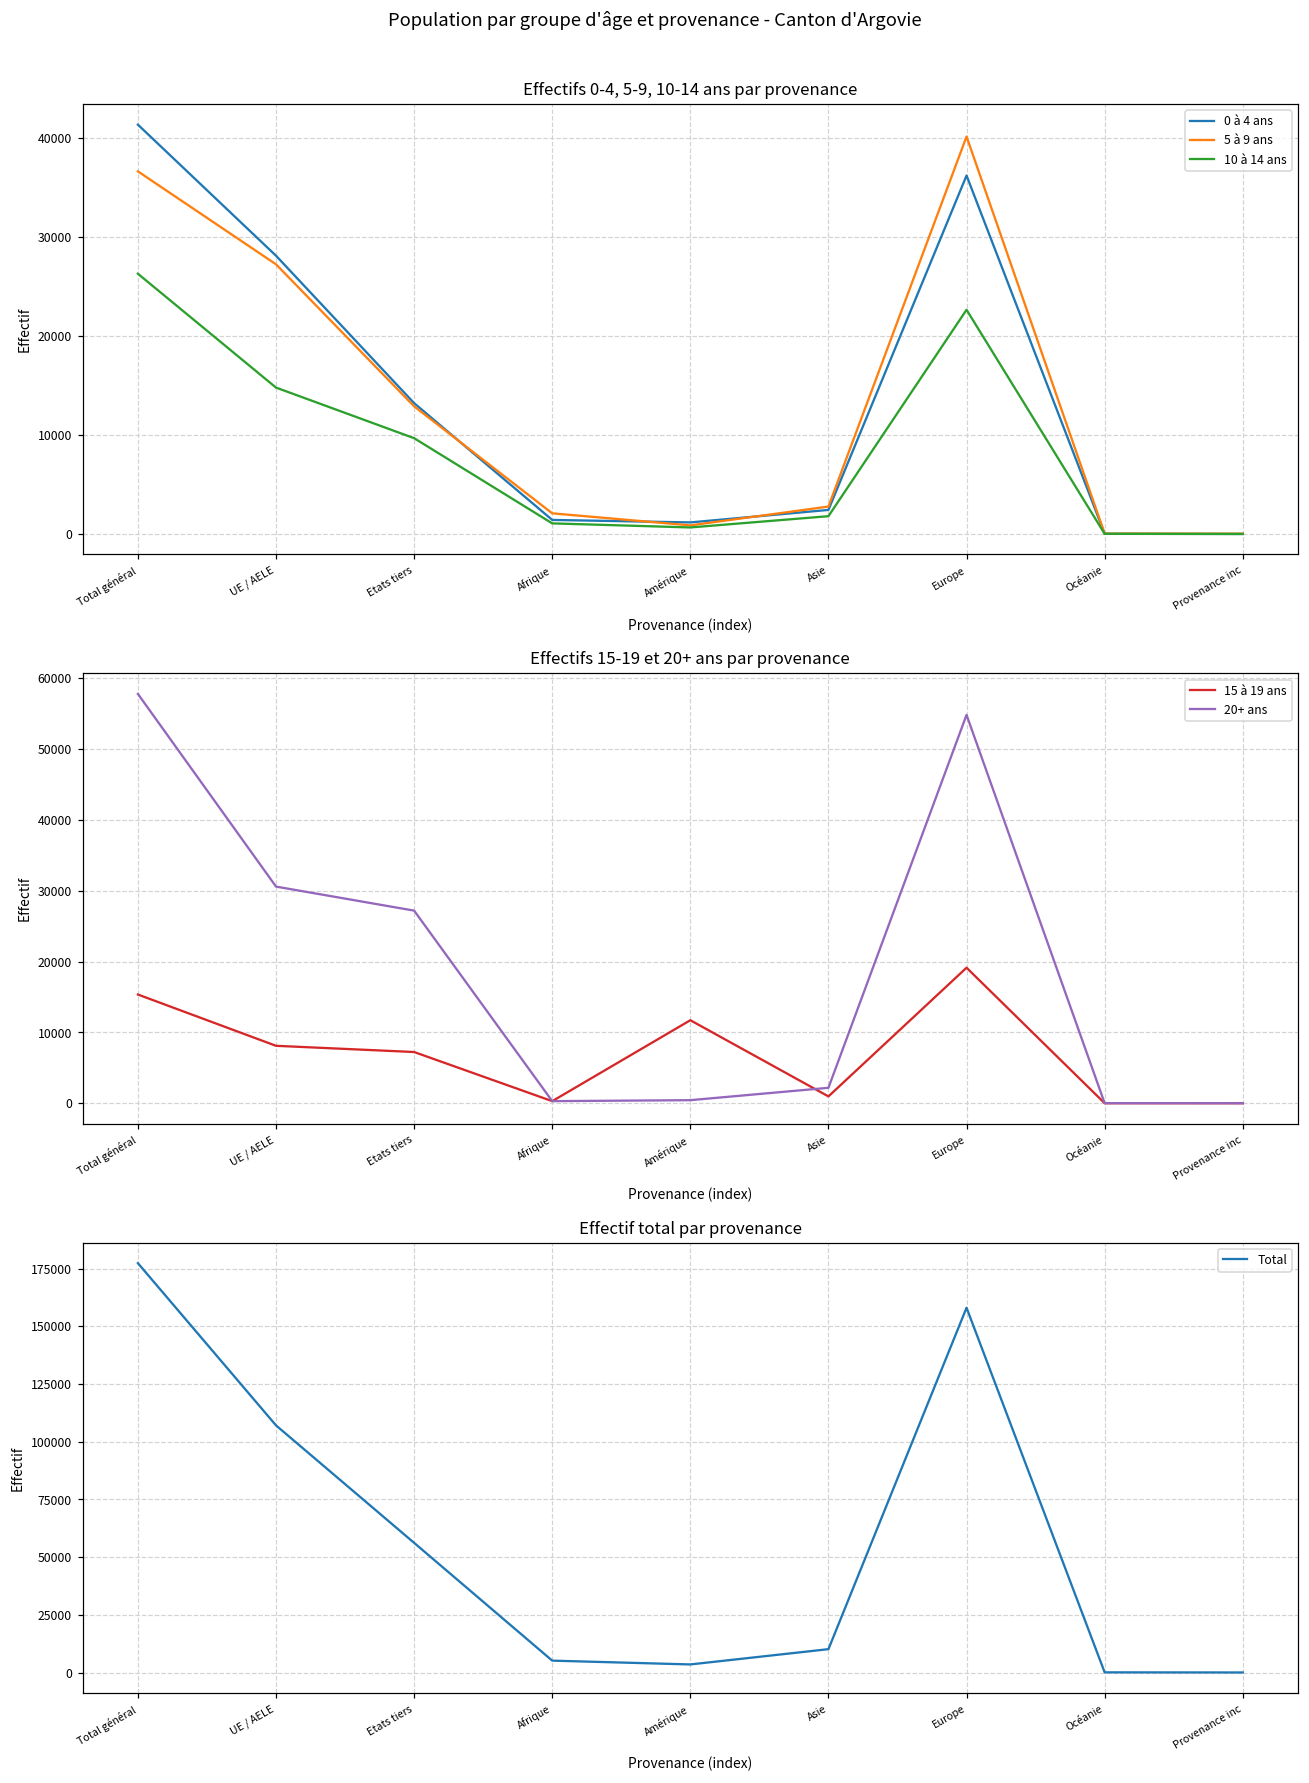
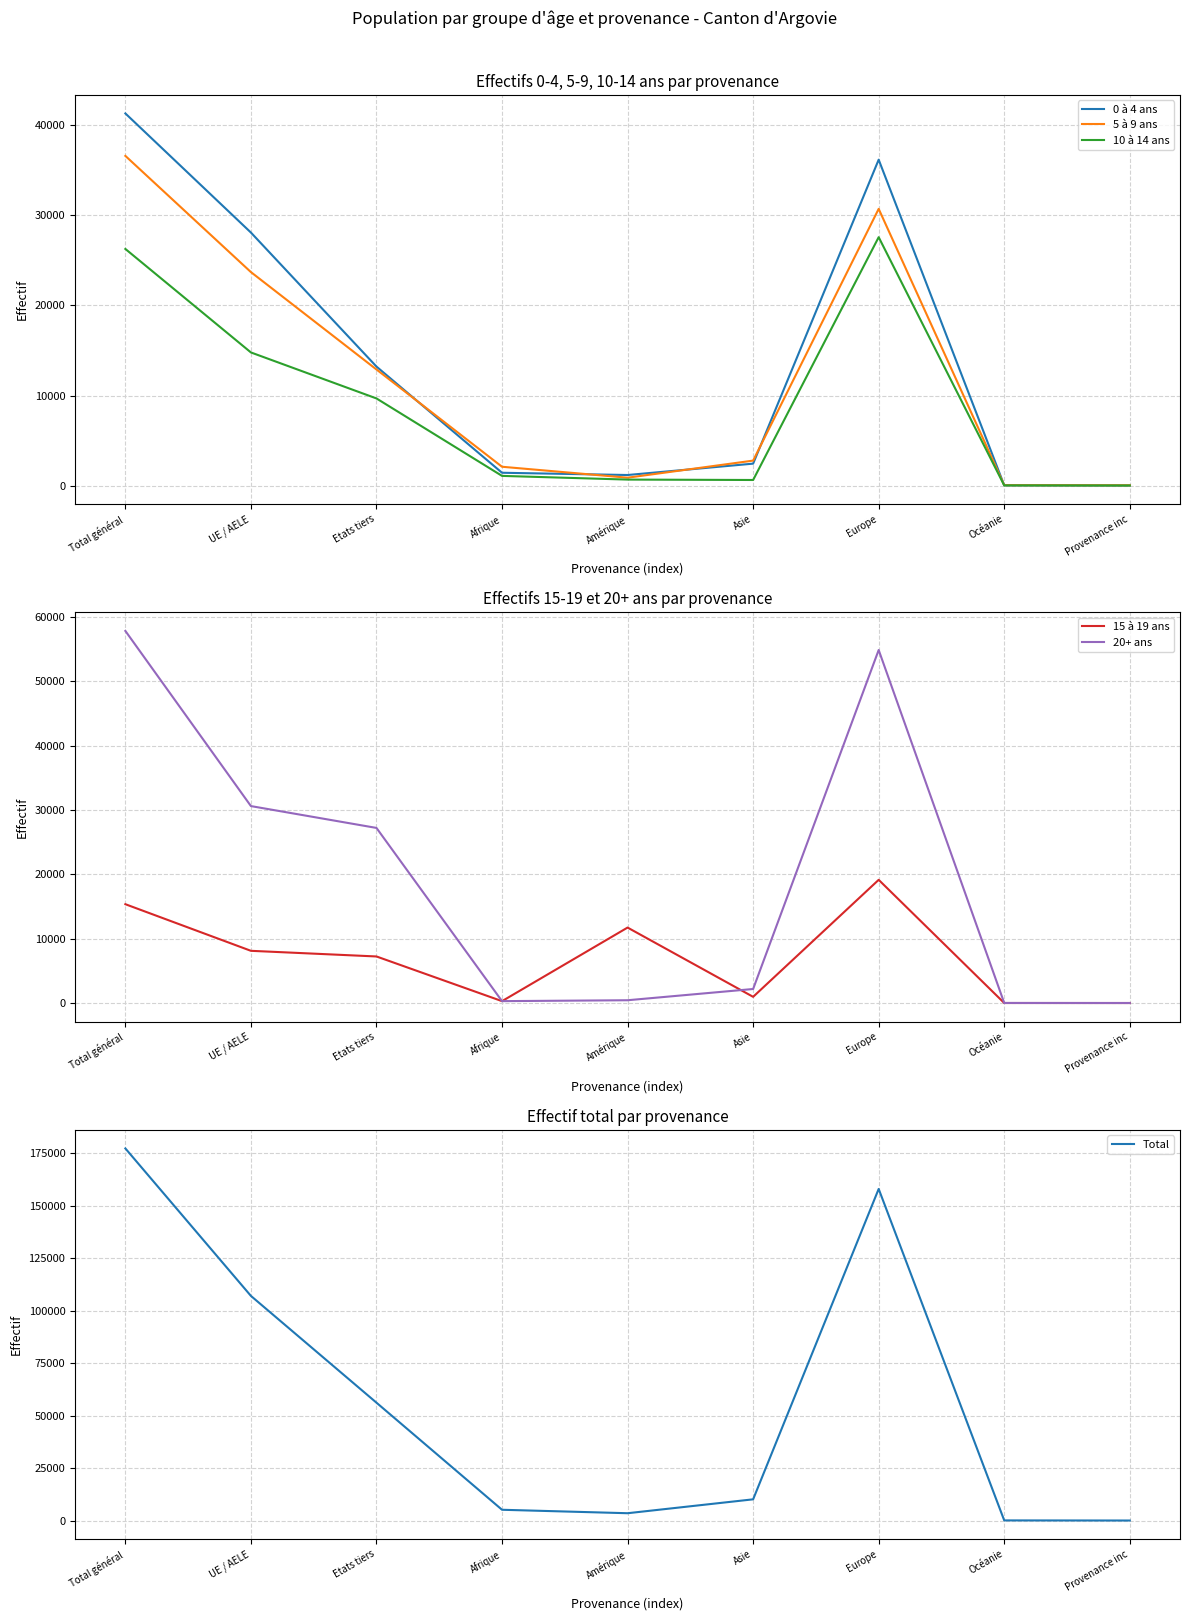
  {
    "Effectifs 0-4, 5-9, 10-14 ans par provenance": {
      "0 à 4 ans": {
        "Total général": 41000,
        "UE / AELE": 28000,
        "Etats tiers": 13000,
        "Afrique": 1000,
        "Amérique": 1000,
        "Asie": 2000,
        "Europe": 36000
      },
      "5 à 9 ans": {
        "Total général": 37000,
-       "UE / AELE": 27000,
+       "UE / AELE": 24000,
        "Etats tiers": 13000,
        "Afrique": 2000,
        "Asie": 3000,
-       "Europe": 40000
+       "Europe": 31000
      },
      "10 à 14 ans": {
        "Total général": 26000,
        "UE / AELE": 15000,
        "Etats tiers": 10000,
        "Afrique": 1000,
-       "Asie": 2000,
-       "Europe": 23000
+       "Asie": 1000,
+       "Europe": 28000
      }
    },
    "Effectifs 15-19 et 20+ ans par provenance": {
      "15 à 19 ans": {
        "Total général": 15000,
        "UE / AELE": 8000,
        "Etats tiers": 7000,
        "Amérique": 12000,
        "Asie": 1000,
        "Europe": 19000
      },
      "20+ ans": {
        "Total général": 58000,
        "UE / AELE": 31000,
        "Etats tiers": 27000,
        "Amérique": 0,
        "Asie": 2000,
        "Europe": 55000
      }
    },
    "Effectif total par provenance": {
      "Total général": 177000,
      "UE / AELE": 107000,
      "Etats tiers": 56000,
      "Afrique": 5000,
      "Amérique": 4000,
      "Asie": 10000,
      "Europe": 158000,
      "Océanie": 0,
      "Provenance inc": 0
    }
  }
